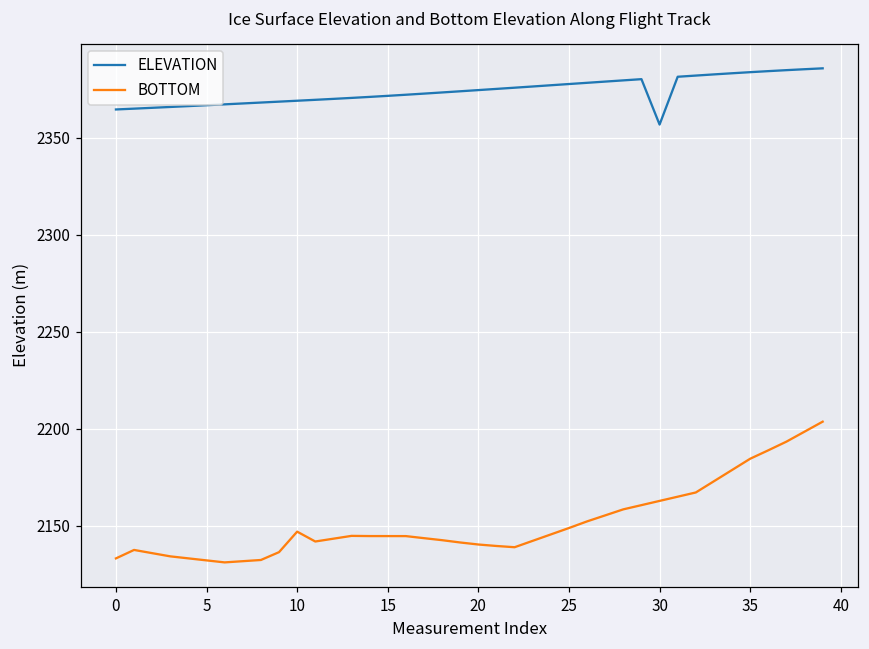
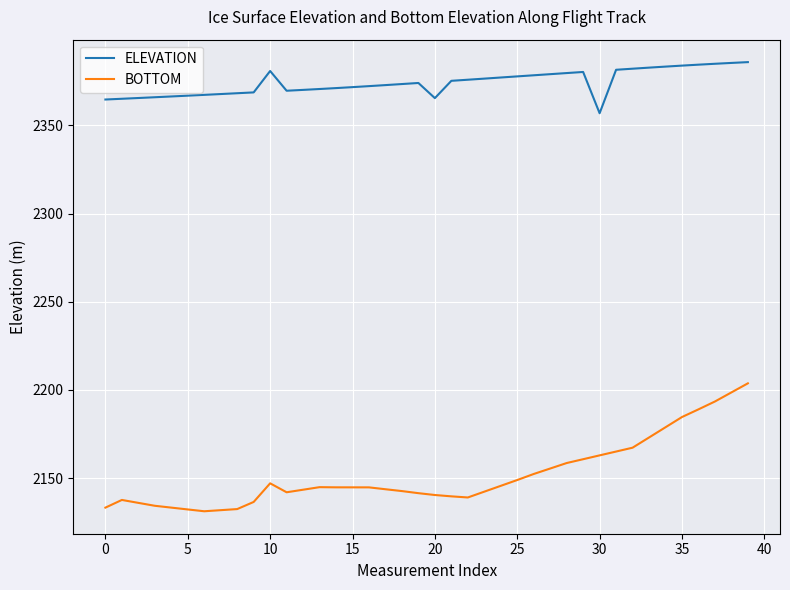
  {
    "ELEVATION": {
      "0": 2365,
      "5": 2367,
-     "10": 2369,
+     "10": 2381,
      "15": 2372,
-     "20": 2375,
+     "20": 2365,
      "25": 2378,
      "30": 2357,
      "35": 2384
    },
    "BOTTOM": {
      "0": 2133,
      "5": 2132,
      "10": 2147,
      "15": 2145,
      "20": 2140,
      "25": 2149,
      "30": 2163,
      "35": 2185
    }
  }
